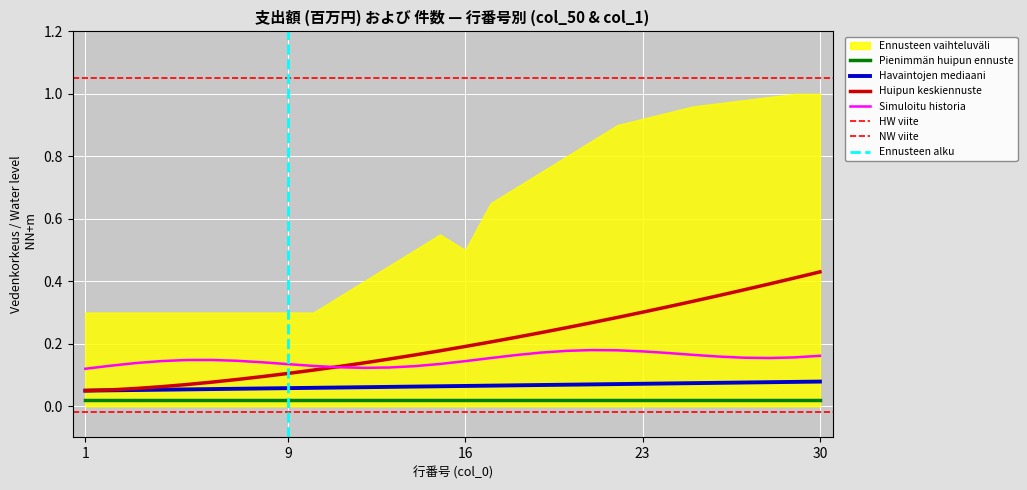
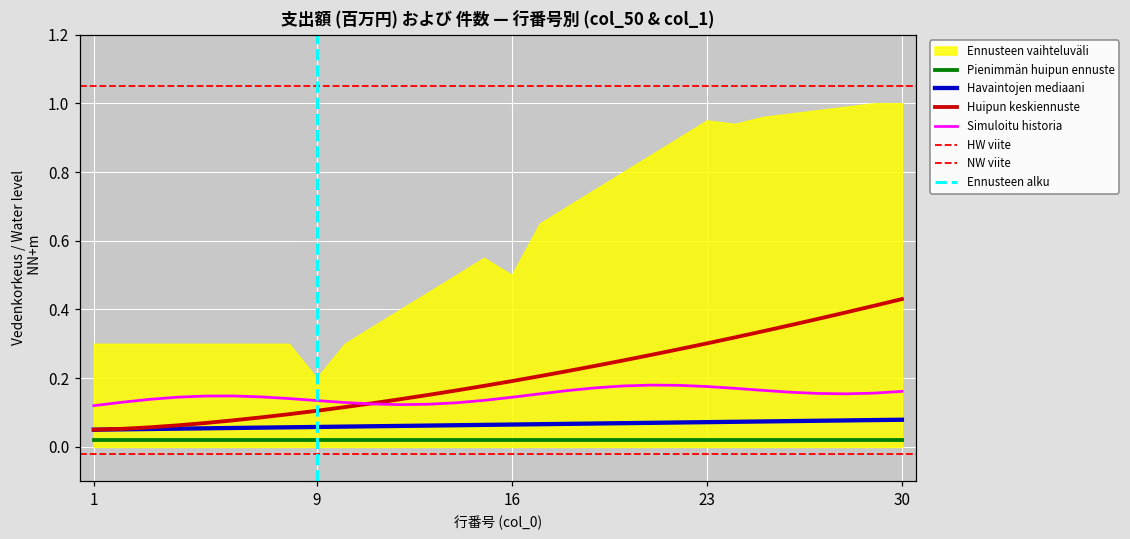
  {
    "Pienimmän huipun ennuste": {
      "1": 0.02,
      "9": 0.02,
      "16": 0.02,
      "23": 0.02,
      "30": 0.02
    },
    "Ennusteen vaihteluväli": {
      "1": 0.30,
-     "9": 0.3,
+     "9": 0.2,
      "16": 0.50,
-     "23": 0.92,
+     "23": 0.95,
      "30": 1.00
    },
    "Havaintojen mediaani": {
      "9": 0.06,
      "16": 0.07,
      "23": 0.07,
      "30": 0.08
    },
    "Huipun keskiennuste": {
      "9": 0.11,
      "16": 0.19,
      "23": 0.30,
      "30": 0.43
    },
    "Simuloitu historia": {
      "1": 0.12,
      "9": 0.13,
      "16": 0.14,
      "23": 0.18,
      "30": 0.16
    }
  }
